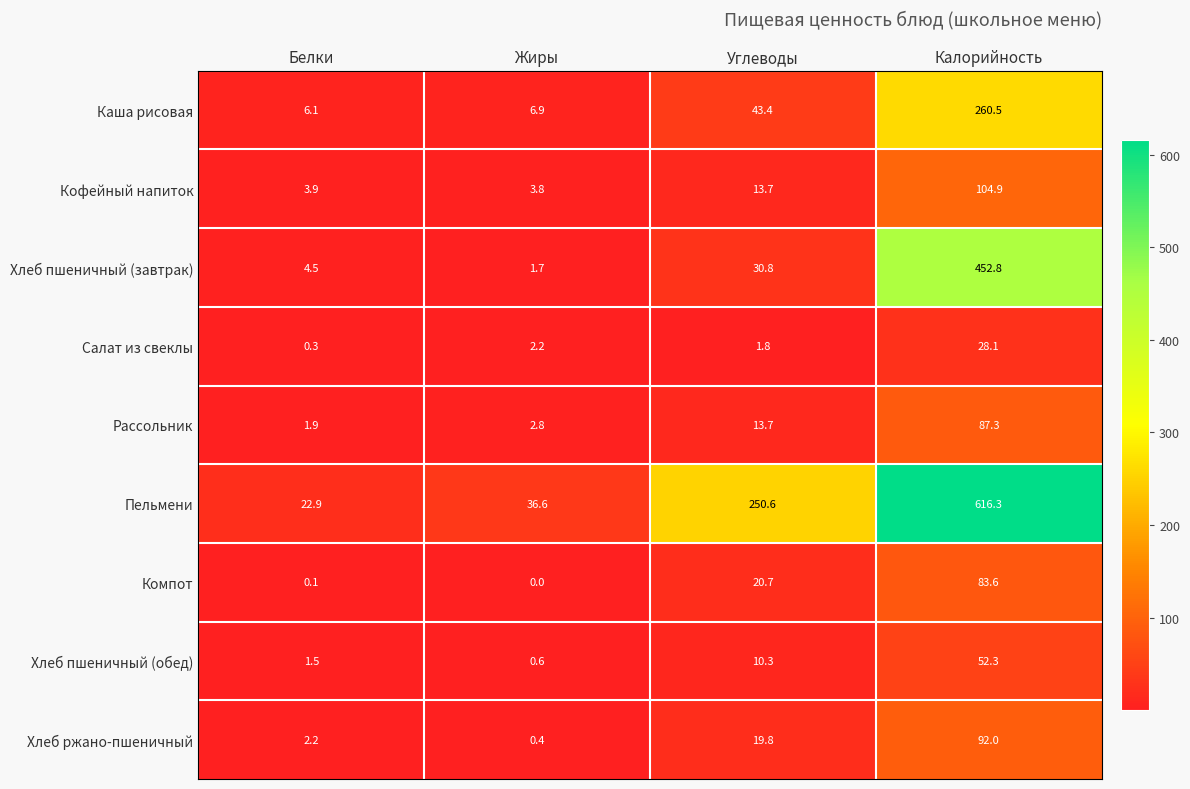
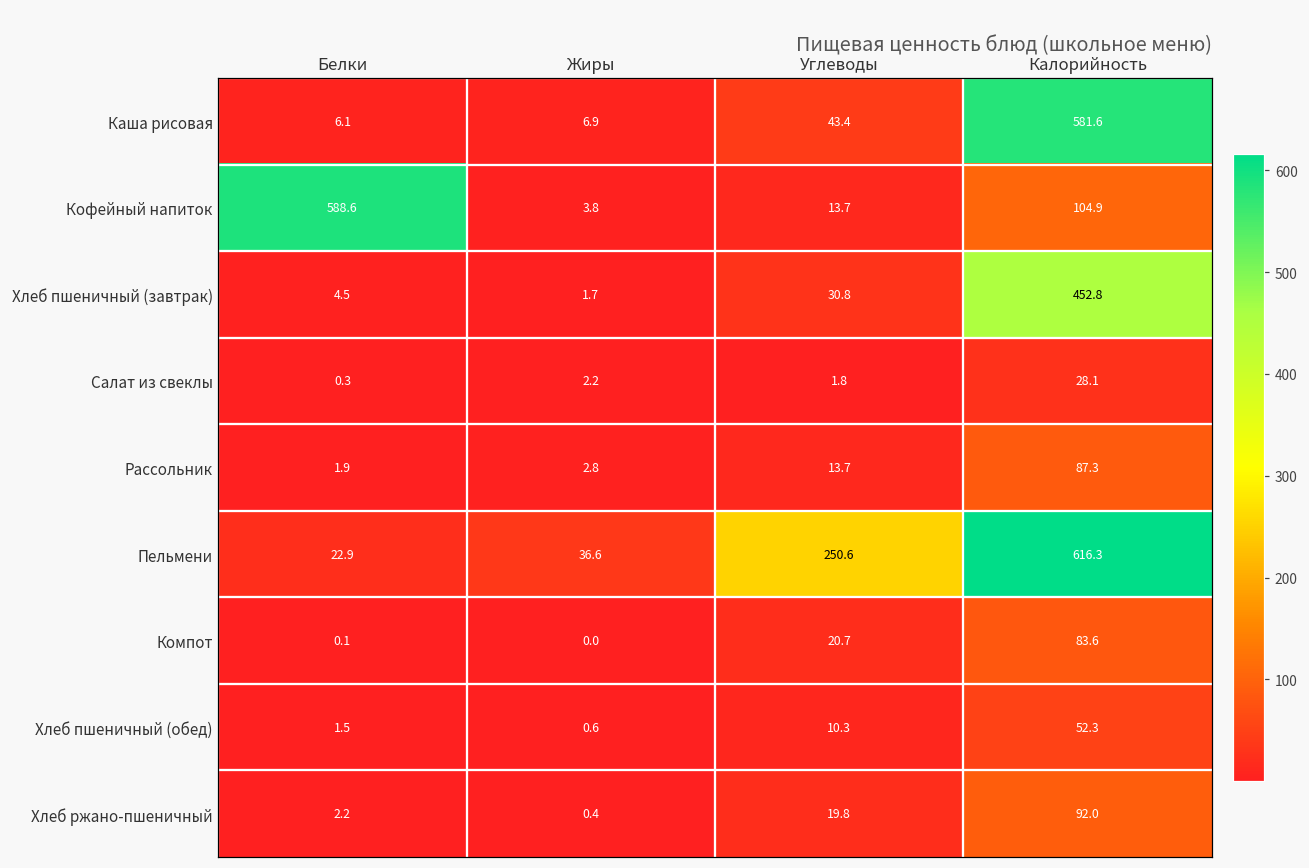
  {
    "Каша рисовая": {
      "Белки": 6.1,
      "Жиры": 6.9,
      "Углеводы": 43.4,
-     "Калорийность": 260.5
+     "Калорийность": 581.6
    },
    "Кофейный напиток": {
-     "Белки": 3.9,
+     "Белки": 588.6,
      "Жиры": 3.8,
      "Углеводы": 13.7,
      "Калорийность": 104.9
    },
    "Хлеб пшеничный (завтрак)": {
      "Белки": 4.5,
      "Жиры": 1.7,
      "Углеводы": 30.8,
      "Калорийность": 452.8
    },
    "Салат из свеклы": {
      "Белки": 0.3,
      "Жиры": 2.2,
      "Углеводы": 1.8,
      "Калорийность": 28.1
    },
    "Рассольник": {
      "Белки": 1.9,
      "Жиры": 2.8,
      "Углеводы": 13.7,
      "Калорийность": 87.3
    },
    "Пельмени": {
      "Белки": 22.9,
      "Жиры": 36.6,
      "Углеводы": 250.6,
      "Калорийность": 616.3
    },
    "Компот": {
      "Белки": 0.1,
      "Жиры": 0.0,
      "Углеводы": 20.7,
      "Калорийность": 83.6
    },
    "Хлеб пшеничный (обед)": {
      "Белки": 1.5,
      "Жиры": 0.6,
      "Углеводы": 10.3,
      "Калорийность": 52.3
    },
    "Хлеб ржано-пшеничный": {
      "Белки": 2.2,
      "Жиры": 0.4,
      "Углеводы": 19.8,
      "Калорийность": 92.0
    }
  }
